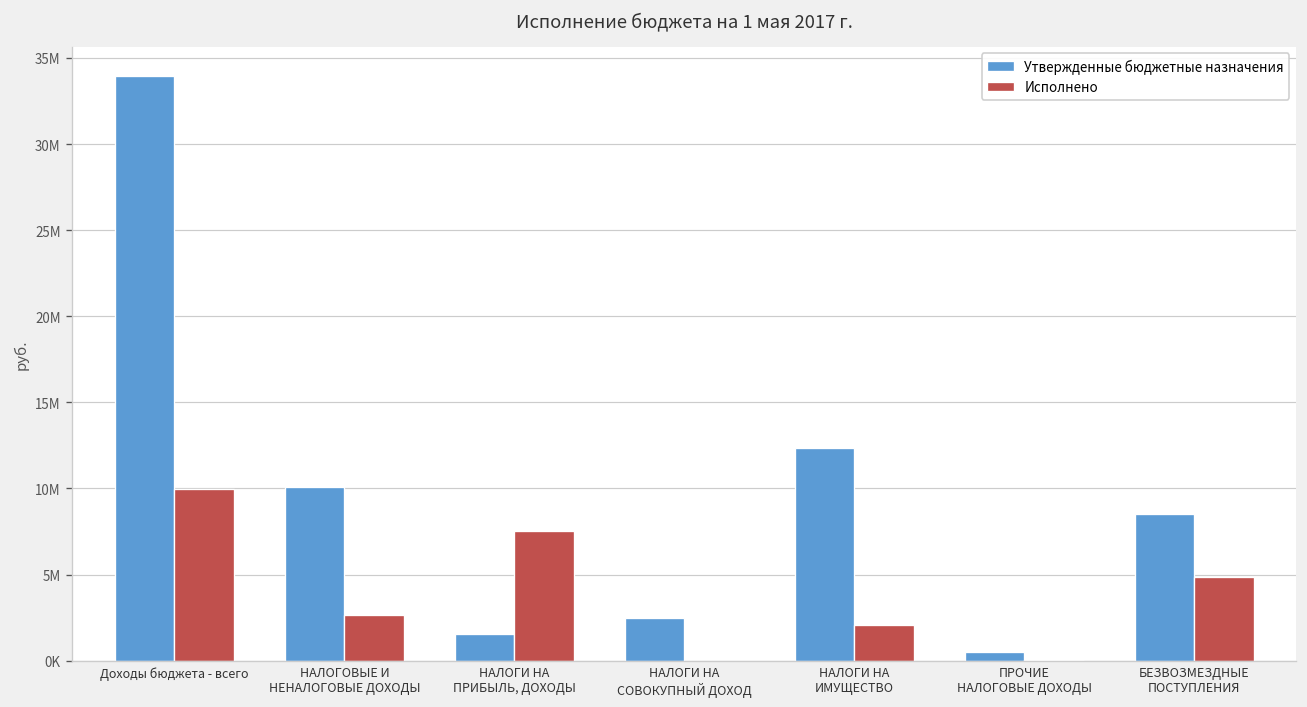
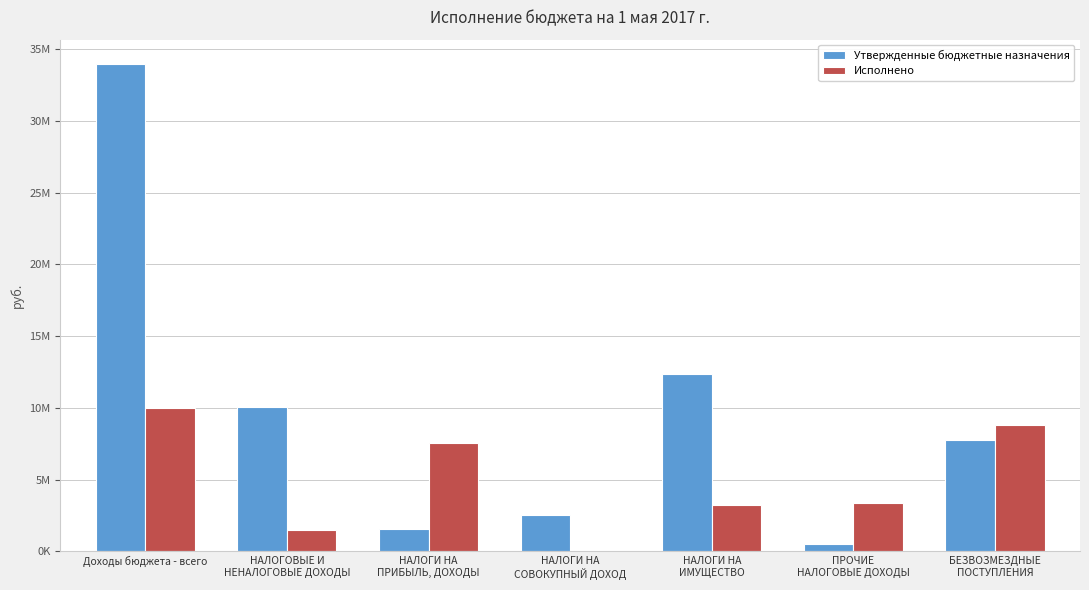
  {
    "Утвержденные бюджетные назначения": {
      "Доходы бюджета - всего": 34000000,
      "НАЛОГОВЫЕ И НЕНАЛОГОВЫЕ ДОХОДЫ": 10100000,
      "НАЛОГИ НА ПРИБЫЛЬ, ДОХОДЫ": 1600000,
      "НАЛОГИ НА СОВОКУПНЫЙ ДОХОД": 2500000,
      "НАЛОГИ НА ИМУЩЕСТВО": 12400000,
      "ПРОЧИЕ НАЛОГОВЫЕ ДОХОДЫ": 500000,
-     "БЕЗВОЗМЕЗДНЫЕ ПОСТУПЛЕНИЯ": 8500000
+     "БЕЗВОЗМЕЗДНЫЕ ПОСТУПЛЕНИЯ": 7700000
    },
    "Исполнено": {
      "Доходы бюджета - всего": 10000000,
-     "НАЛОГОВЫЕ И НЕНАЛОГОВЫЕ ДОХОДЫ": 2700000,
+     "НАЛОГОВЫЕ И НЕНАЛОГОВЫЕ ДОХОДЫ": 1500000,
      "НАЛОГИ НА ПРИБЫЛЬ, ДОХОДЫ": 7500000,
-     "НАЛОГИ НА ИМУЩЕСТВО": 2100000,
-     "ПРОЧИЕ НАЛОГОВЫЕ ДОХОДЫ": 100000,
-     "БЕЗВОЗМЕЗДНЫЕ ПОСТУПЛЕНИЯ": 4800000
+     "НАЛОГИ НА ИМУЩЕСТВО": 3200000,
+     "ПРОЧИЕ НАЛОГОВЫЕ ДОХОДЫ": 3400000,
+     "БЕЗВОЗМЕЗДНЫЕ ПОСТУПЛЕНИЯ": 8800000
    }
  }
